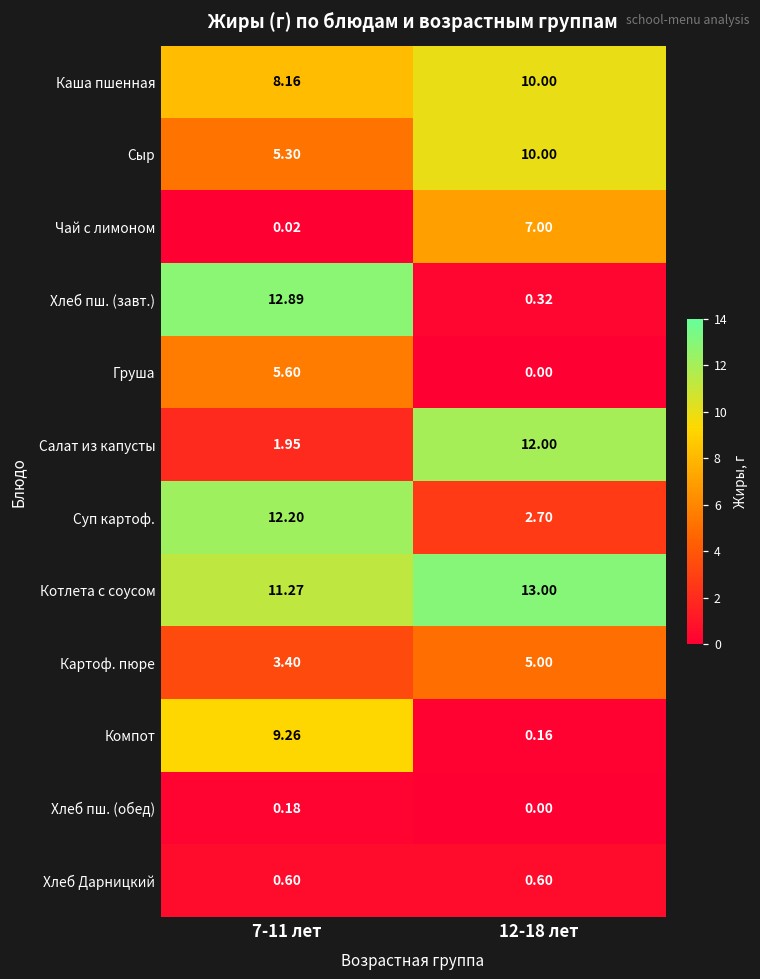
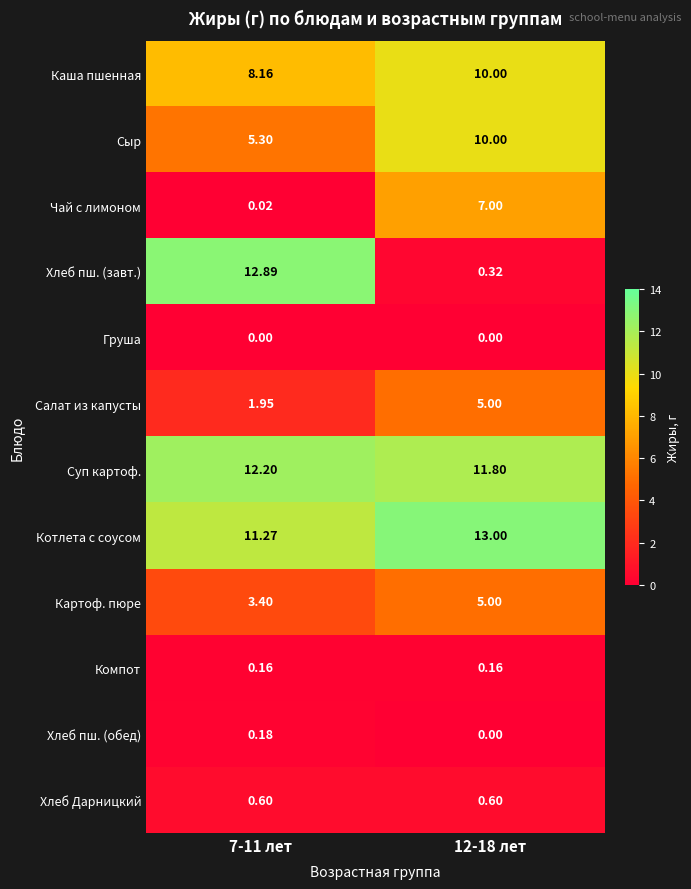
  {
    "Каша пшенная": {
      "7-11 лет": 8.16,
      "12-18 лет": 10.00
    },
    "Сыр": {
      "7-11 лет": 5.30,
      "12-18 лет": 10.00
    },
    "Чай с лимоном": {
      "7-11 лет": 0.02,
      "12-18 лет": 7.00
    },
    "Хлеб пш. (завт.)": {
      "7-11 лет": 12.89,
      "12-18 лет": 0.32
    },
    "Груша": {
-     "7-11 лет": 5.60,
+     "7-11 лет": 0.00,
      "12-18 лет": 0.00
    },
    "Салат из капусты": {
      "7-11 лет": 1.95,
-     "12-18 лет": 12.00
+     "12-18 лет": 5.00
    },
    "Суп картоф.": {
      "7-11 лет": 12.20,
-     "12-18 лет": 2.70
+     "12-18 лет": 11.80
    },
    "Котлета с соусом": {
      "7-11 лет": 11.27,
      "12-18 лет": 13.00
    },
    "Картоф. пюре": {
      "7-11 лет": 3.40,
      "12-18 лет": 5.00
    },
    "Компот": {
-     "7-11 лет": 9.26,
+     "7-11 лет": 0.16,
      "12-18 лет": 0.16
    },
    "Хлеб пш. (обед)": {
      "7-11 лет": 0.18,
      "12-18 лет": 0.00
    },
    "Хлеб Дарницкий": {
      "7-11 лет": 0.60,
      "12-18 лет": 0.60
    }
  }
